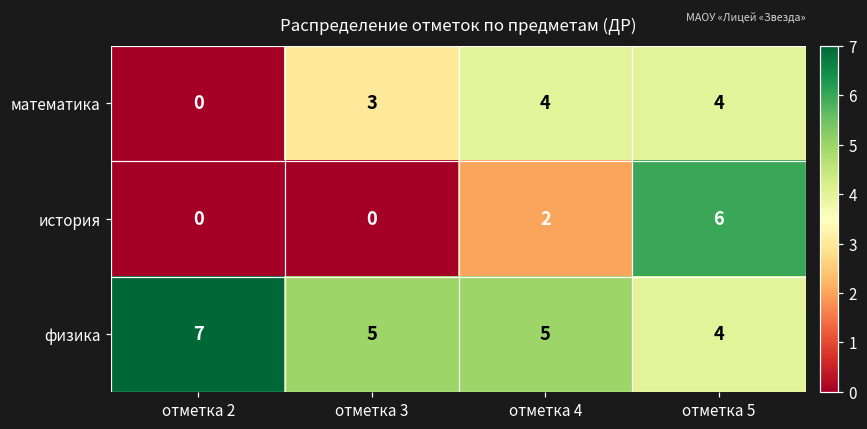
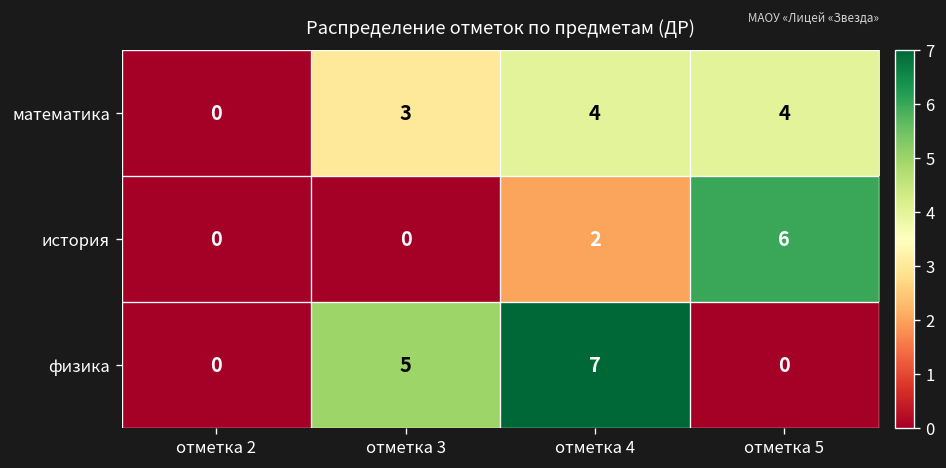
  {
    "математика": {
      "отметка 2": 0,
      "отметка 3": 3,
      "отметка 4": 4,
      "отметка 5": 4
    },
    "история": {
      "отметка 2": 0,
      "отметка 3": 0,
      "отметка 4": 2,
      "отметка 5": 6
    },
    "физика": {
-     "отметка 2": 7,
+     "отметка 2": 0,
      "отметка 3": 5,
-     "отметка 4": 5,
-     "отметка 5": 4
+     "отметка 4": 7,
+     "отметка 5": 0
    }
  }
